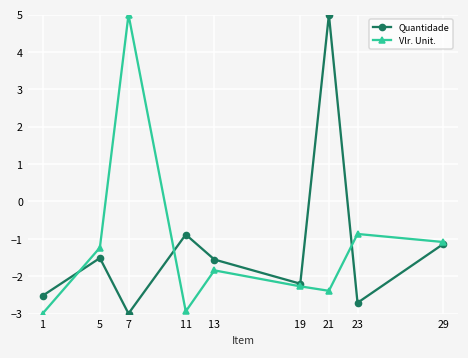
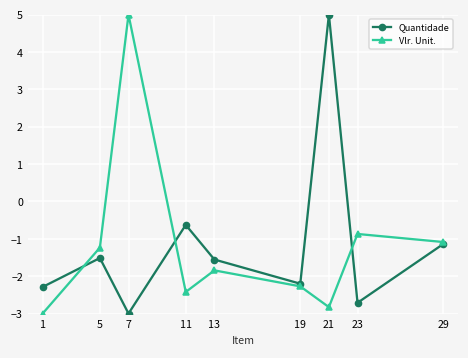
  {
    "Quantidade": {
-     "1": -2.5,
+     "1": -2.3,
      "5": -1.5,
      "7": -3.0,
-     "11": -0.9,
+     "11": -0.6,
      "13": -1.6,
      "21": 5.0,
      "23": -2.7
    },
    "Vlr. Unit.": {
      "1": -3.0,
      "5": -1.2,
      "7": 5.0,
-     "11": -2.9,
+     "11": -2.4,
      "13": -1.8,
-     "21": -2.4,
+     "21": -2.8,
      "23": -0.9
    }
  }
